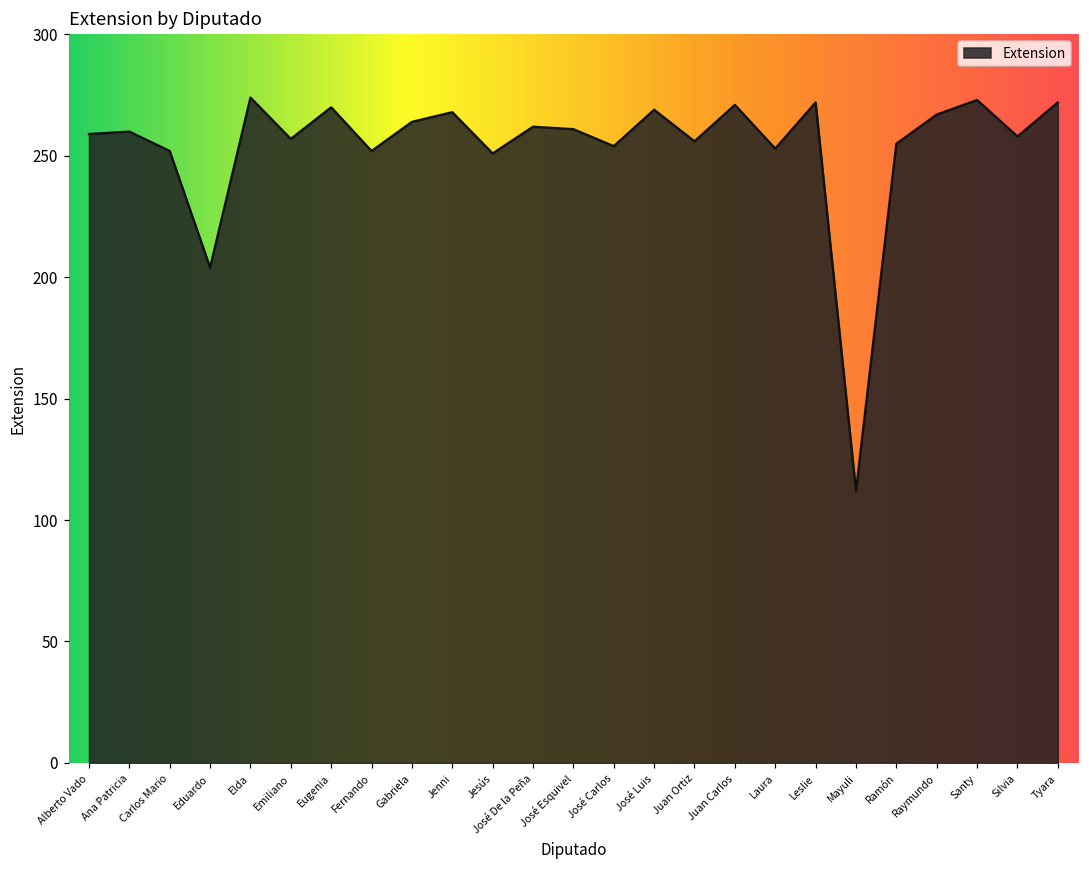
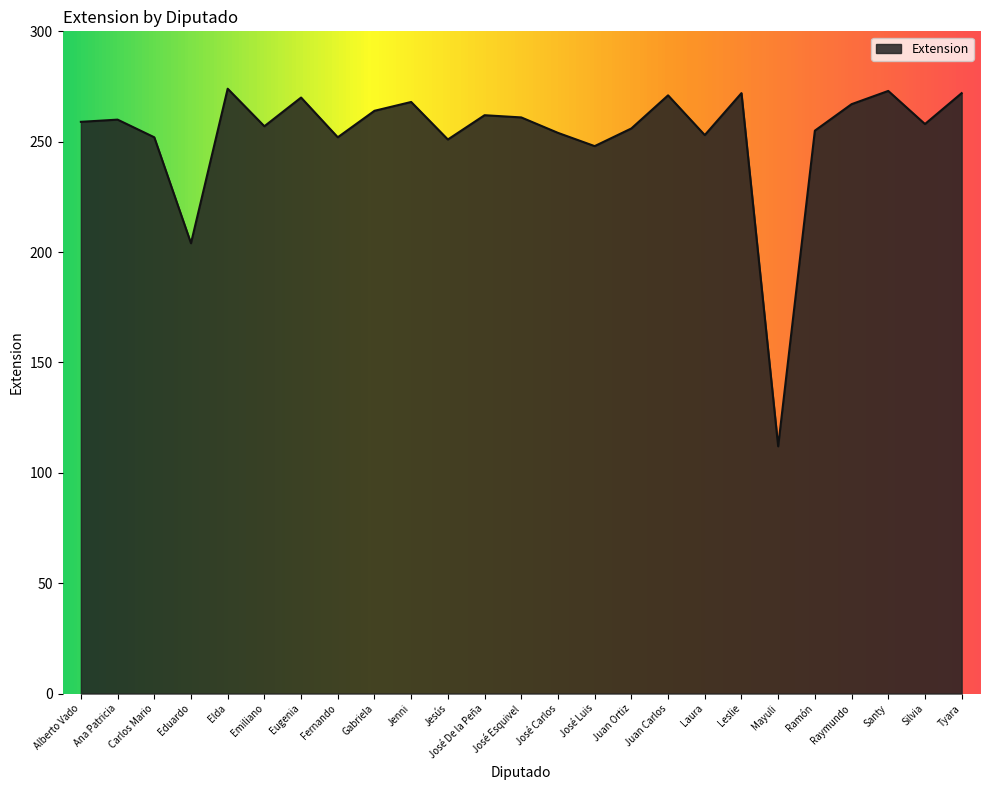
  {
    "Alberto Vado": 259,
    "Ana Patricia": 260,
    "Carlos Mario": 252,
    "Eduardo": 204,
    "Elda": 274,
    "Emiliano": 257,
    "Eugenia": 270,
    "Fernando": 252,
    "Gabriela": 264,
    "Jenni": 268,
    "Jesús": 251,
    "José De la Peña": 262,
    "José Esquivel": 261,
    "José Carlos": 254,
-   "José Luis": 269,
+   "José Luis": 248,
    "Juan Ortiz": 256,
    "Juan Carlos": 271,
    "Laura": 253,
    "Leslie": 272,
    "Mayuli": 112,
    "Ramón": 255,
    "Raymundo": 267,
    "Santy": 273,
    "Silvia": 258,
    "Tyara": 272
  }
